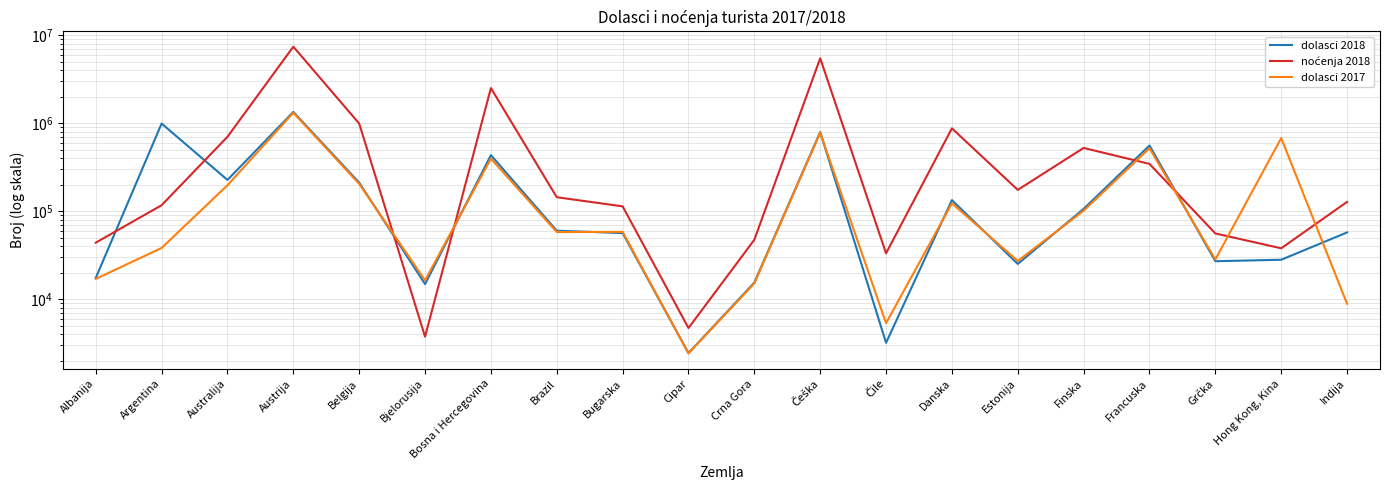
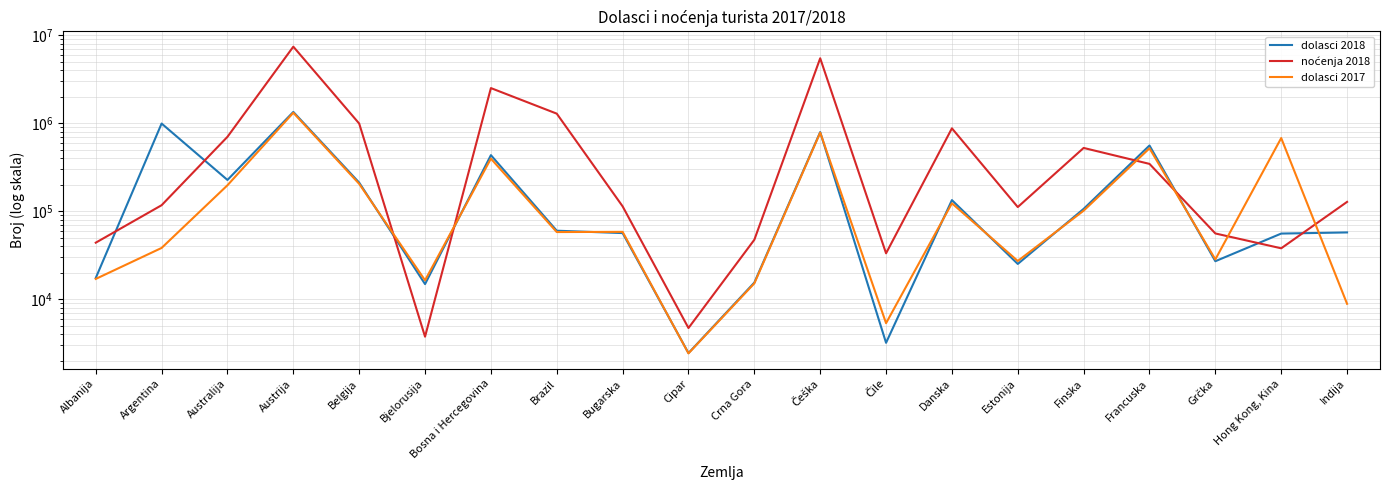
  {
    "dolasci 2018": {
      "Argentina": 1000000,
      "Australija": 230000,
      "Bjelorusija": 15000,
      "Bosna i Hercegovina": 400000,
      "Čile": 3200,
      "Danska": 130000,
      "Estonija": 25000,
      "Francuska": 600000,
-     "Hong Kong, Kina": 28000,
+     "Hong Kong, Kina": 60000,
      "Indija": 60000
    },
    "noćenja 2018": {
      "Albanija": 40000,
      "Argentina": 120000,
      "Australija": 700000,
      "Austrija": 7000000,
      "Belgija": 1000000,
      "Bjelorusija": 3800,
      "Bosna i Hercegovina": 2500000,
-     "Brazil": 140000,
+     "Brazil": 1300000,
      "Bugarska": 110000,
      "Cipar": 5000,
      "Crna Gora": 50000,
      "Češka": 5000000,
      "Čile": 33000,
      "Danska": 900000,
-     "Estonija": 170000,
+     "Estonija": 110000,
      "Finska": 500000,
      "Francuska": 340000,
      "Grčka": 60000,
      "Hong Kong, Kina": 38000,
      "Indija": 130000
    },
    "dolasci 2017": {
      "Argentina": 38000,
      "Australija": 200000,
      "Bjelorusija": 16000,
      "Bosna i Hercegovina": 400000,
      "Čile": 5000,
      "Danska": 120000,
      "Estonija": 27000,
      "Francuska": 500000,
      "Hong Kong, Kina": 700000,
      "Indija": 9000
    }
  }
